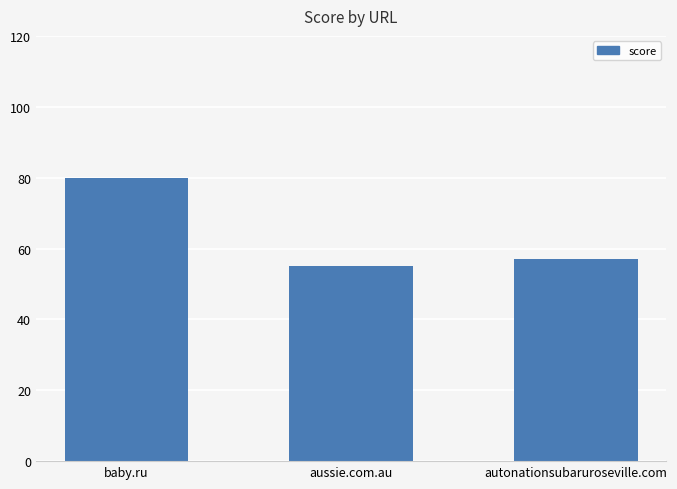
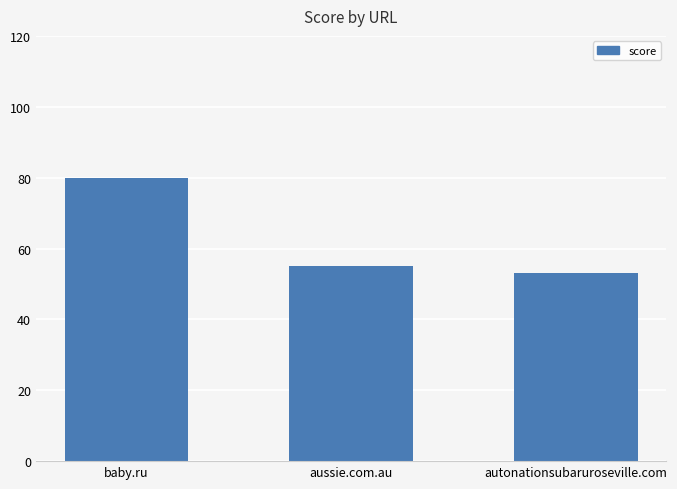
  {
    "baby.ru": 80,
    "aussie.com.au": 55,
-   "autonationsubaruroseville.com": 57
+   "autonationsubaruroseville.com": 53
  }
